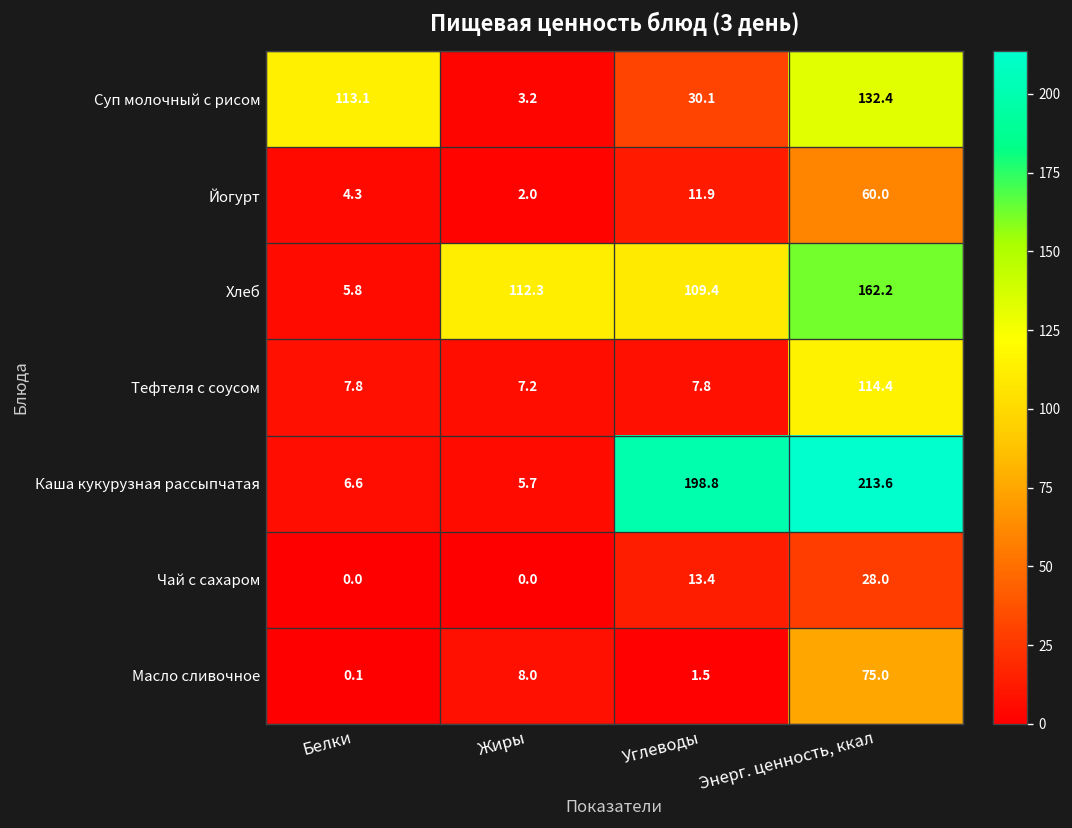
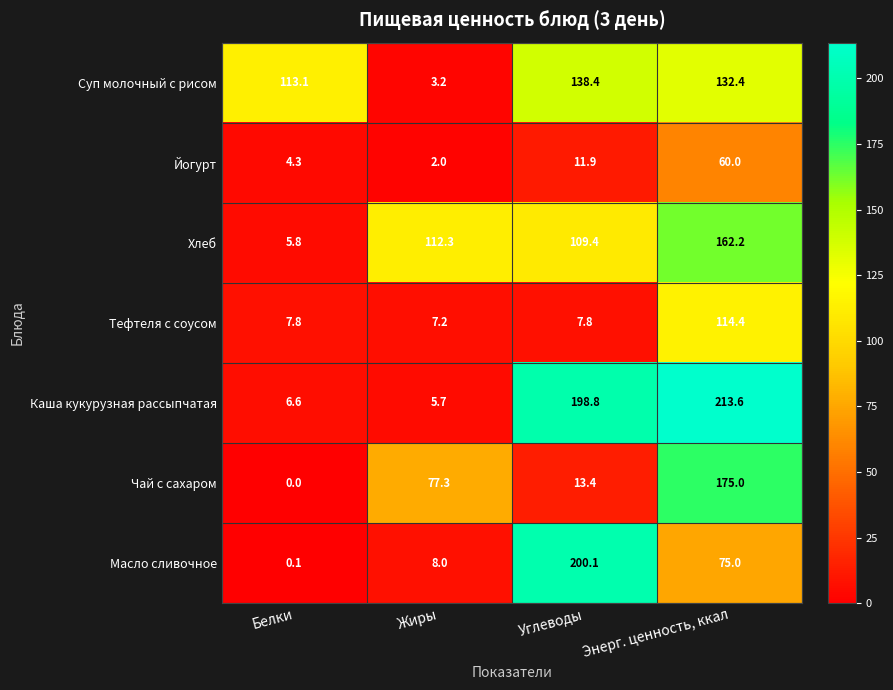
  {
    "Суп молочный с рисом": {
      "Белки": 113.1,
      "Жиры": 3.2,
-     "Углеводы": 30.1,
+     "Углеводы": 138.4,
      "Энерг. ценность, ккал": 132.4
    },
    "Йогурт": {
      "Белки": 4.3,
      "Жиры": 2.0,
      "Углеводы": 11.9,
      "Энерг. ценность, ккал": 60.0
    },
    "Хлеб": {
      "Белки": 5.8,
      "Жиры": 112.3,
      "Углеводы": 109.4,
      "Энерг. ценность, ккал": 162.2
    },
    "Тефтеля с соусом": {
      "Белки": 7.8,
      "Жиры": 7.2,
      "Углеводы": 7.8,
      "Энерг. ценность, ккал": 114.4
    },
    "Каша кукурузная рассыпчатая": {
      "Белки": 6.6,
      "Жиры": 5.7,
      "Углеводы": 198.8,
      "Энерг. ценность, ккал": 213.6
    },
    "Чай с сахаром": {
      "Белки": 0.0,
-     "Жиры": 0.0,
+     "Жиры": 77.3,
      "Углеводы": 13.4,
-     "Энерг. ценность, ккал": 28.0
+     "Энерг. ценность, ккал": 175.0
    },
    "Масло сливочное": {
      "Белки": 0.1,
      "Жиры": 8.0,
-     "Углеводы": 1.5,
+     "Углеводы": 200.1,
      "Энерг. ценность, ккал": 75.0
    }
  }
